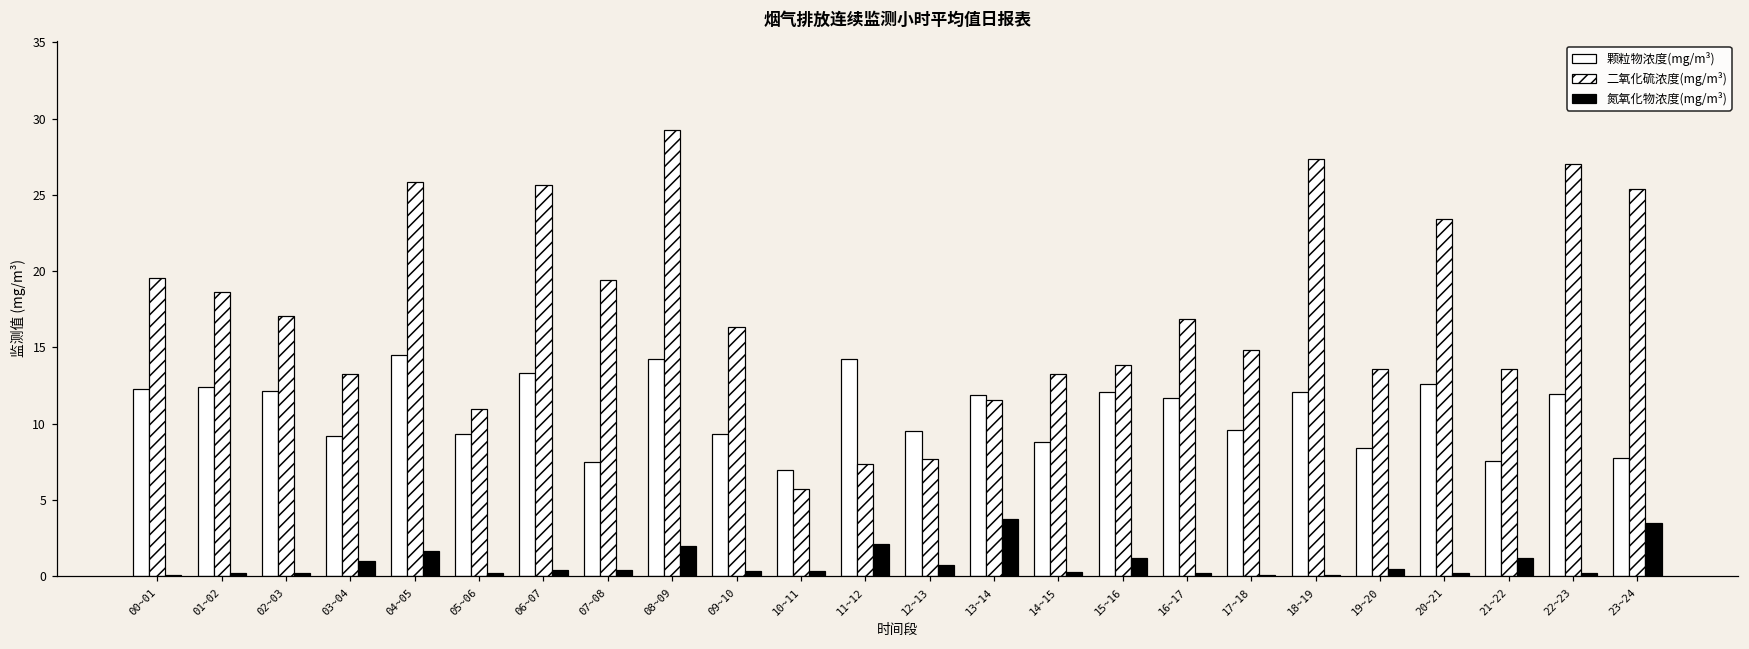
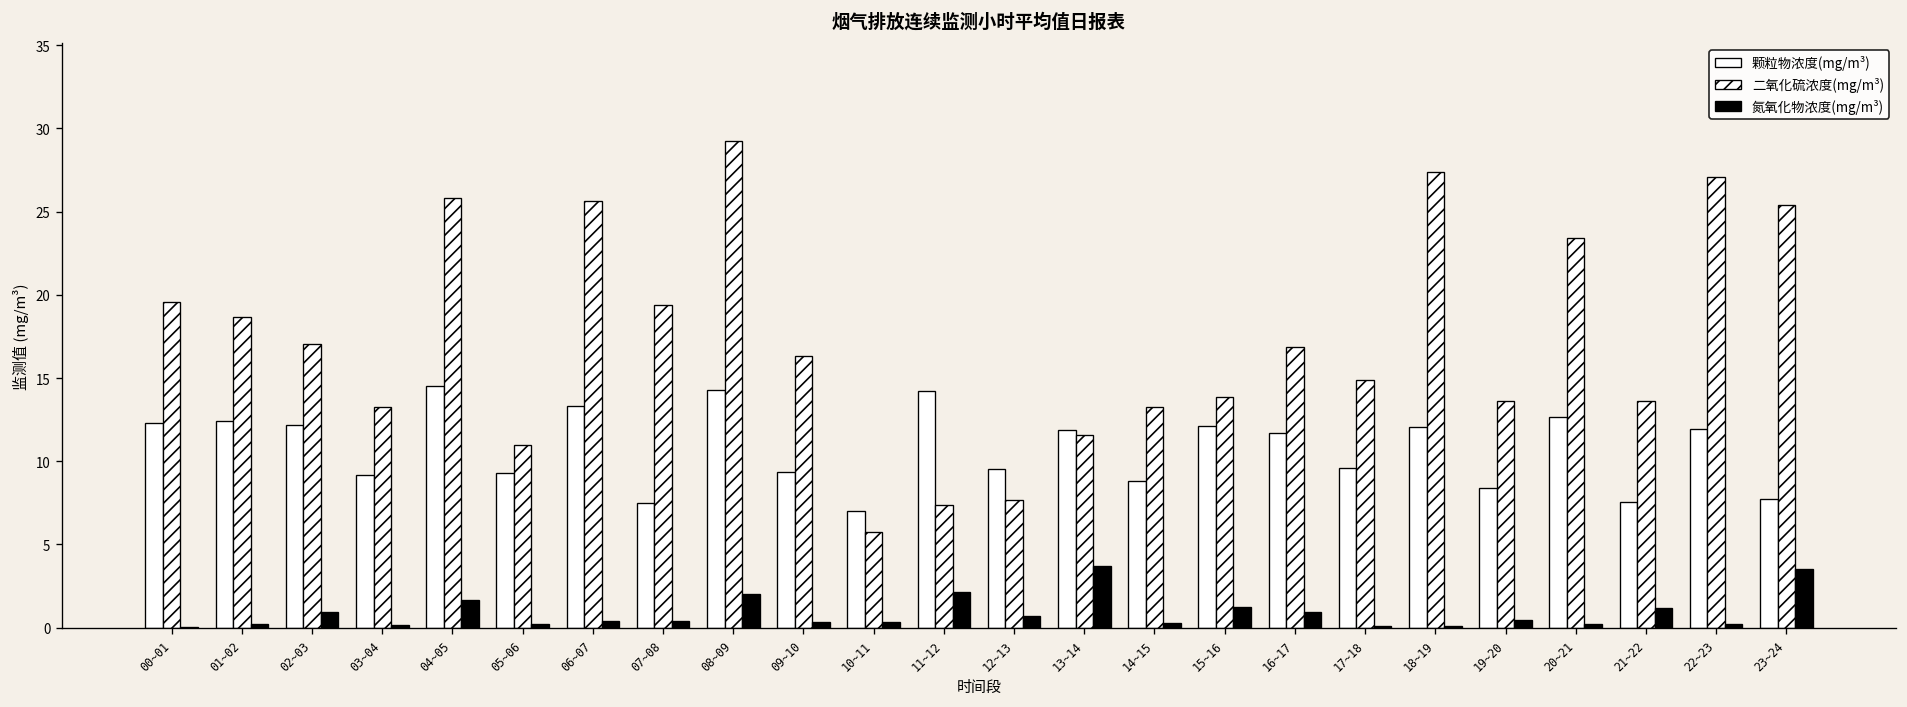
  {
    "氮氧化物浓度(mg/m³)": {
      "01~02": 0.2,
-     "02~03": 0.2,
-     "03~04": 1.0,
+     "02~03": 0.9,
+     "03~04": 0.2,
      "04~05": 1.7,
      "05~06": 0.2,
      "06~07": 0.4,
      "07~08": 0.4,
      "08~09": 2.0,
      "09~10": 0.4,
      "10~11": 0.4,
      "11~12": 2.1,
      "12~13": 0.7,
      "13~14": 3.7,
      "14~15": 0.3,
      "15~16": 1.2,
-     "16~17": 0.2,
+     "16~17": 1.0,
      "19~20": 0.5,
      "20~21": 0.2,
      "21~22": 1.2,
      "22~23": 0.2,
      "23~24": 3.5
    }
  }
